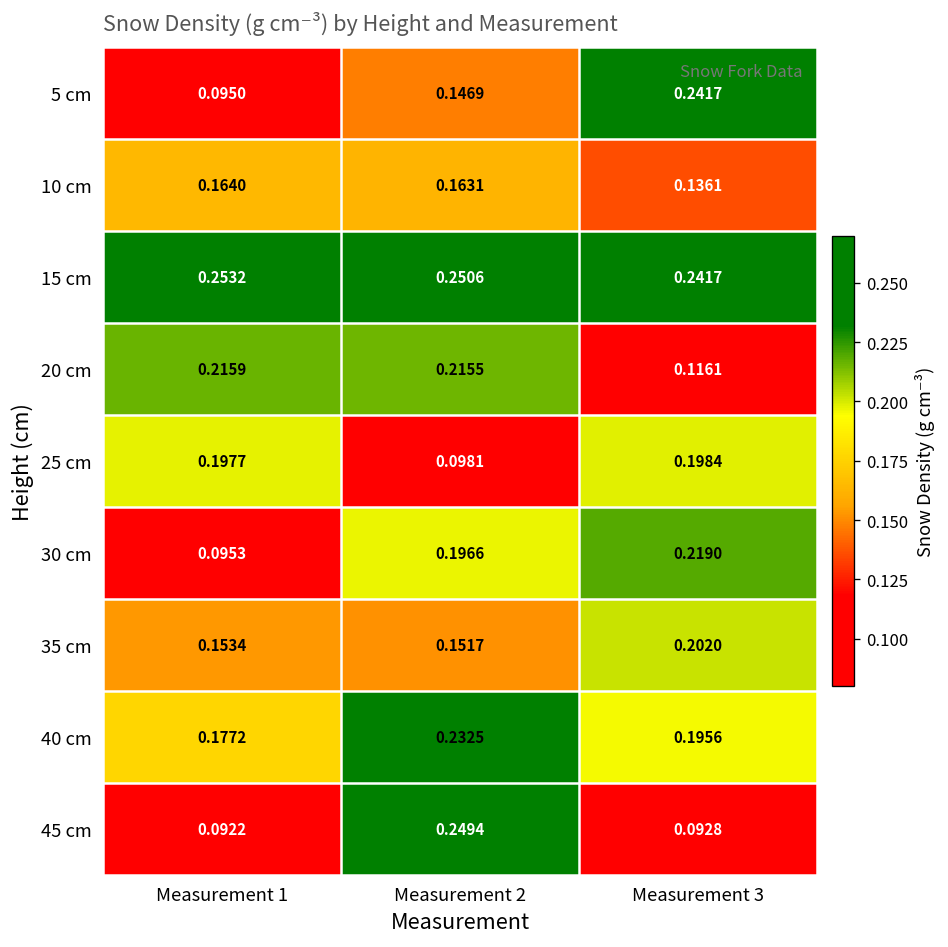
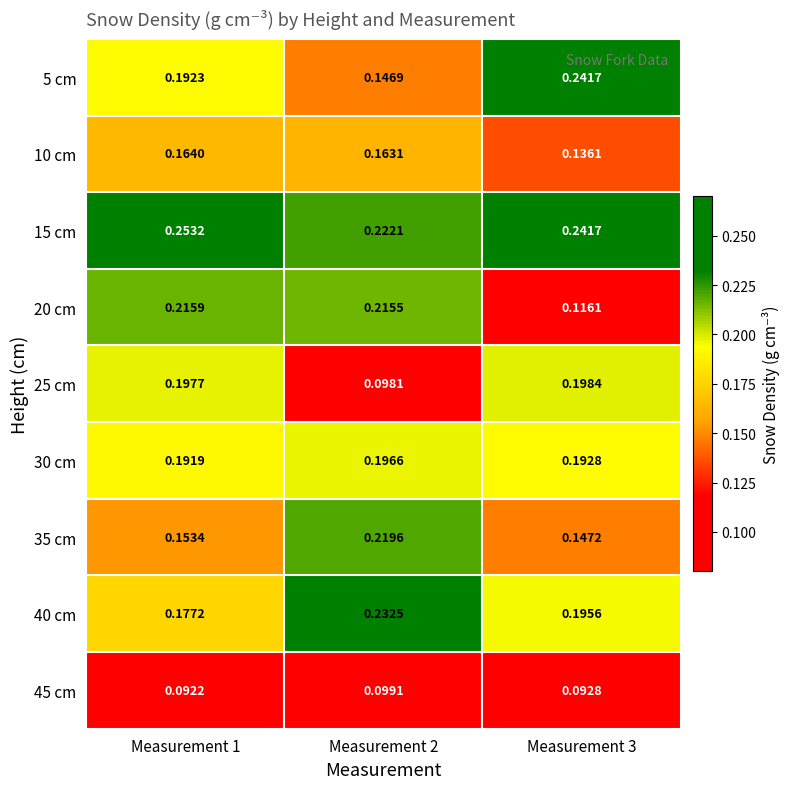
  {
    "5 cm": {
-     "Measurement 1": 0.0950,
+     "Measurement 1": 0.1923,
      "Measurement 2": 0.1469
    },
    "10 cm": {
      "Measurement 1": 0.1640,
      "Measurement 2": 0.1631,
      "Measurement 3": 0.1361
    },
    "15 cm": {
      "Measurement 1": 0.2532,
-     "Measurement 2": 0.2506,
+     "Measurement 2": 0.2221,
      "Measurement 3": 0.2417
    },
    "20 cm": {
      "Measurement 1": 0.2159,
      "Measurement 2": 0.2155,
      "Measurement 3": 0.1161
    },
    "25 cm": {
      "Measurement 1": 0.1977,
      "Measurement 2": 0.0981,
      "Measurement 3": 0.1984
    },
    "30 cm": {
-     "Measurement 1": 0.0953,
+     "Measurement 1": 0.1919,
      "Measurement 2": 0.1966,
-     "Measurement 3": 0.2190
+     "Measurement 3": 0.1928
    },
    "35 cm": {
      "Measurement 1": 0.1534,
-     "Measurement 2": 0.1517,
-     "Measurement 3": 0.2020
+     "Measurement 2": 0.2196,
+     "Measurement 3": 0.1472
    },
    "40 cm": {
      "Measurement 1": 0.1772,
      "Measurement 2": 0.2325,
      "Measurement 3": 0.1956
    },
    "45 cm": {
      "Measurement 1": 0.0922,
-     "Measurement 2": 0.2494,
+     "Measurement 2": 0.0991,
      "Measurement 3": 0.0928
    }
  }
